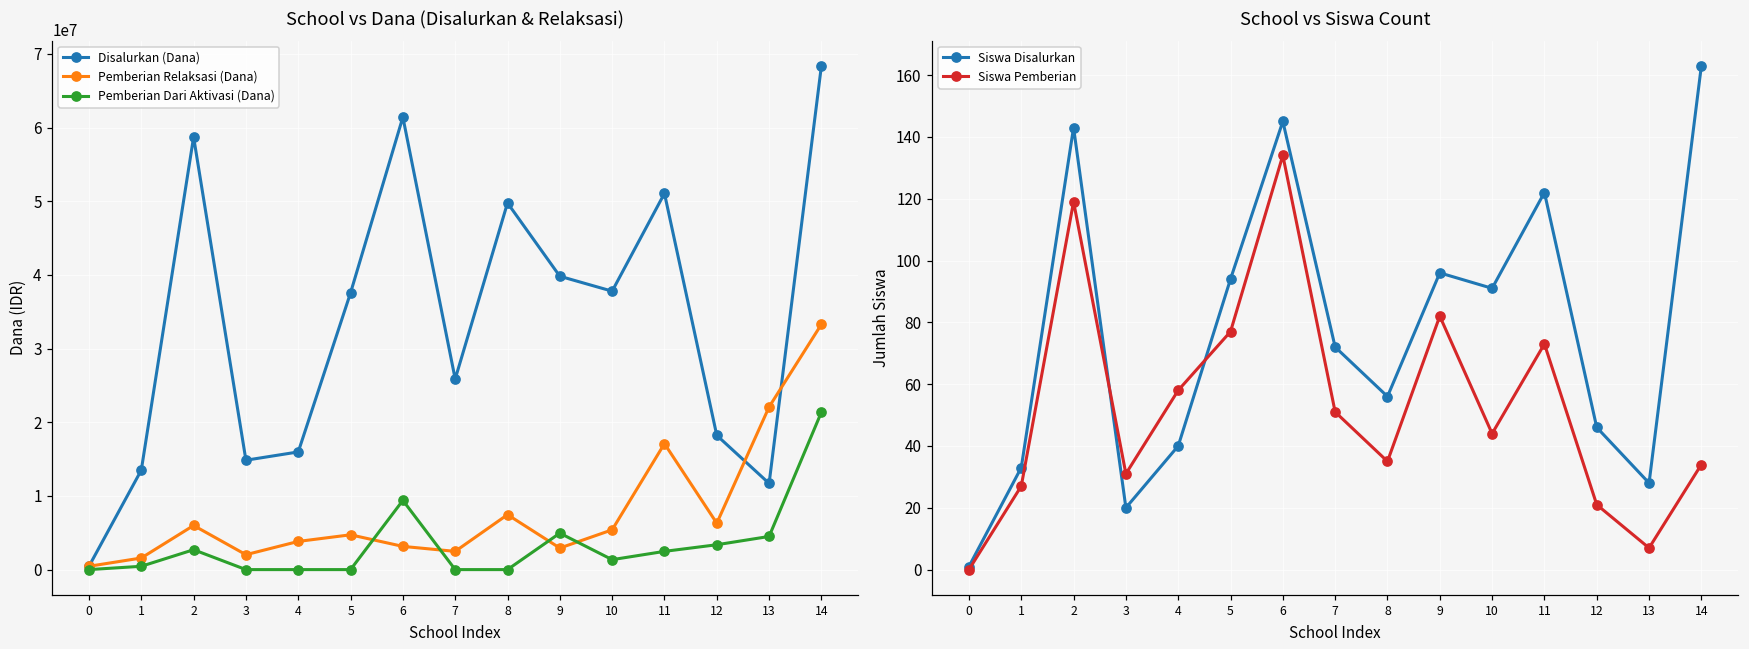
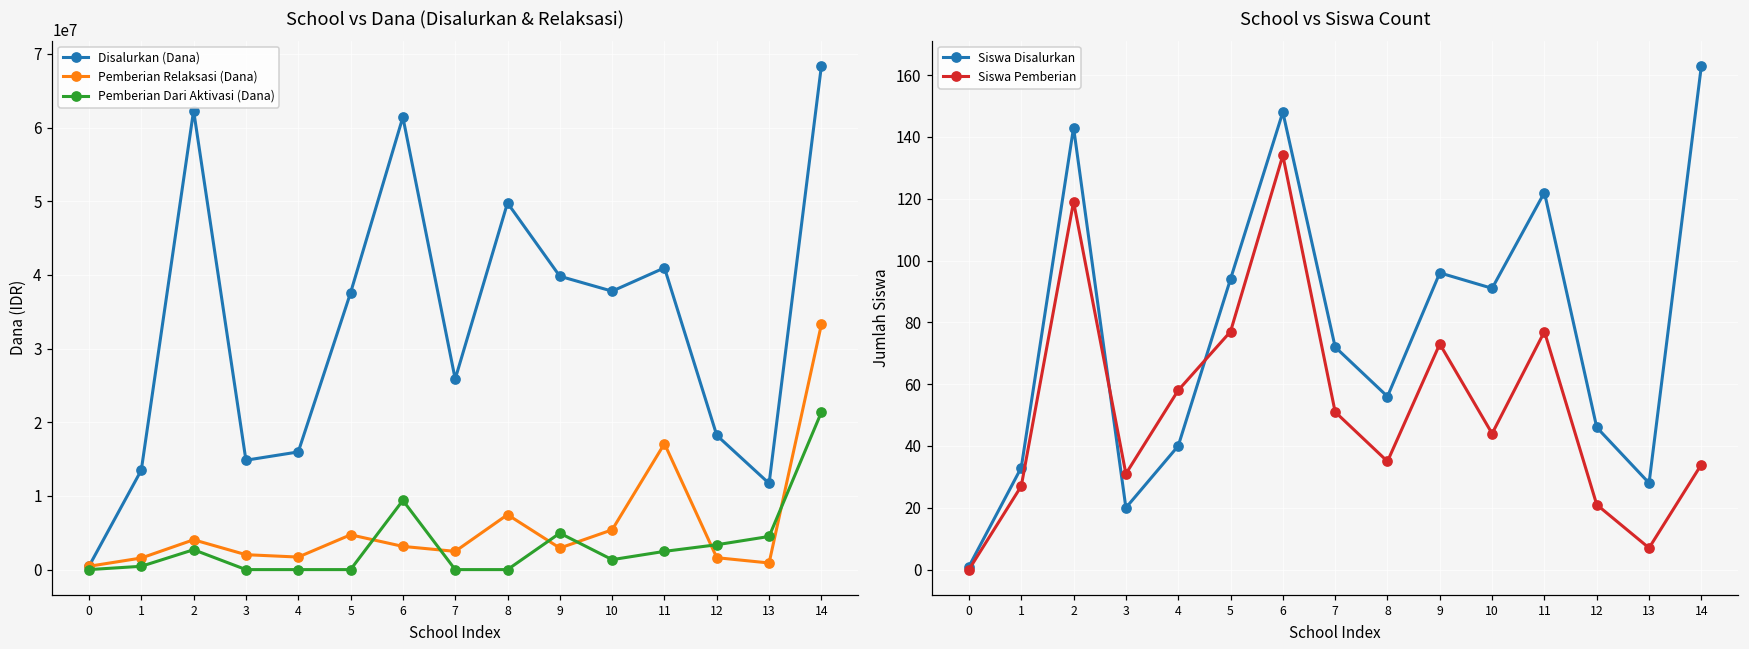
  {
    "School vs Dana (Disalurkan & Relaksasi)": {
      "Disalurkan (Dana)": {
        "1": 14000000,
-       "2": 59000000,
+       "2": 62000000,
        "3": 15000000,
        "4": 16000000,
        "5": 38000000,
        "6": 61000000,
        "7": 26000000,
        "8": 50000000,
        "9": 40000000,
        "10": 38000000,
-       "11": 51000000,
+       "11": 41000000,
        "12": 18000000,
        "13": 12000000,
        "14": 68000000
      },
      "Pemberian Relaksasi (Dana)": {
        "1": 2000000,
-       "2": 6000000,
+       "2": 4000000,
        "3": 2000000,
-       "4": 4000000,
+       "4": 2000000,
        "5": 5000000,
        "6": 3000000,
        "7": 2000000,
        "8": 7000000,
        "9": 3000000,
        "10": 5000000,
        "11": 17000000,
-       "12": 6000000,
-       "13": 22000000,
+       "12": 2000000,
+       "13": 1000000,
        "14": 33000000
      },
      "Pemberian Dari Aktivasi (Dana)": {
        "0": 0,
        "1": 0,
        "2": 3000000,
        "3": 0,
        "4": 0,
        "5": 0,
        "6": 9000000,
        "7": 0,
        "8": 0,
        "9": 5000000,
        "10": 1000000,
        "11": 2000000,
        "12": 3000000,
        "13": 5000000,
        "14": 21000000
      }
    },
    "School vs Siswa Count": {
      "Siswa Disalurkan": {
        "0": 1,
        "1": 33,
        "2": 143,
        "3": 20,
        "4": 40,
        "5": 94,
-       "6": 145,
+       "6": 148,
        "7": 72,
        "8": 56,
        "9": 96,
        "10": 91,
        "11": 122,
        "12": 46,
        "13": 28,
        "14": 163
      },
      "Siswa Pemberian": {
        "0": 0,
        "1": 27,
        "2": 119,
        "3": 31,
        "4": 58,
        "5": 77,
        "6": 134,
        "7": 51,
        "8": 35,
-       "9": 82,
+       "9": 73,
        "10": 44,
-       "11": 73,
+       "11": 77,
        "12": 21,
        "13": 7,
        "14": 34
      }
    }
  }
